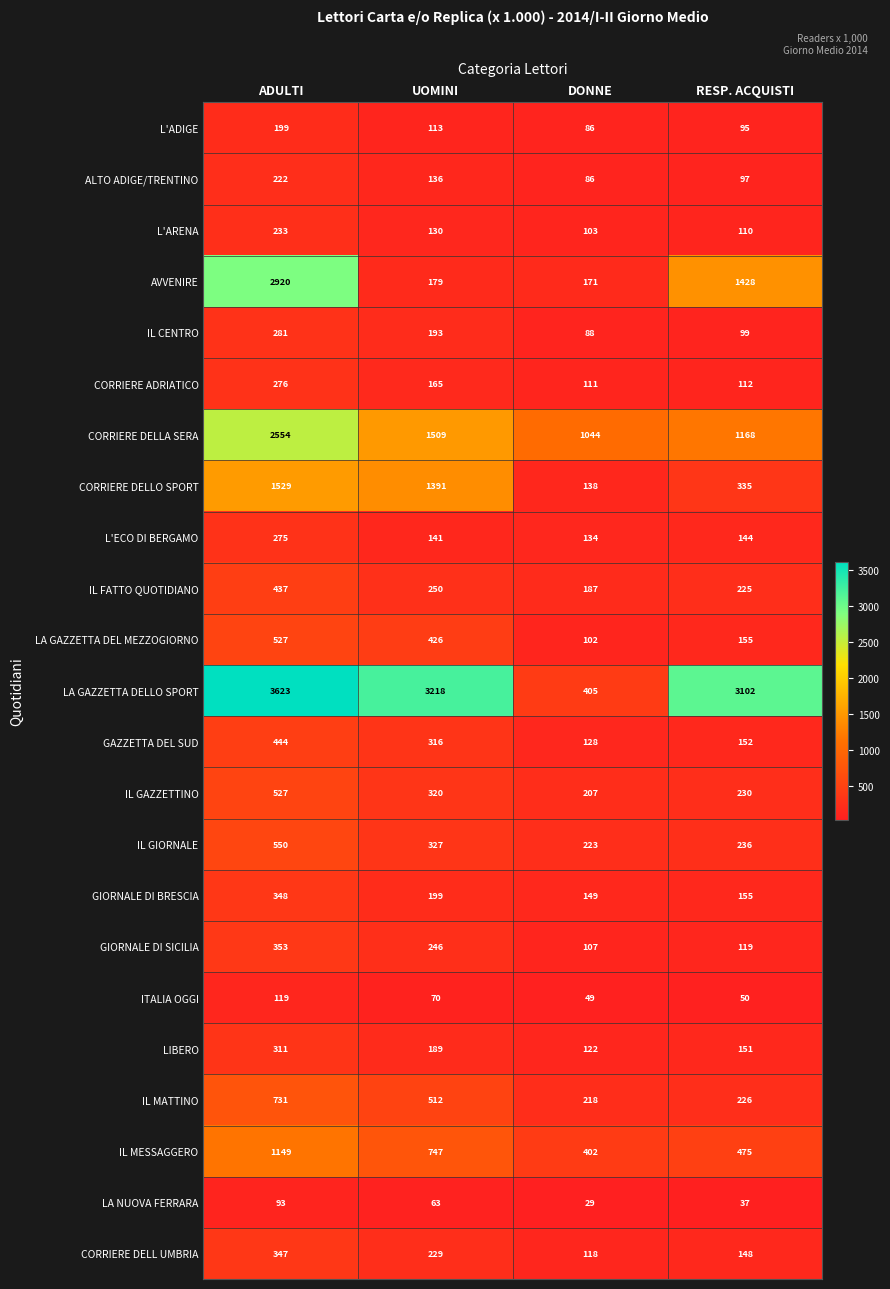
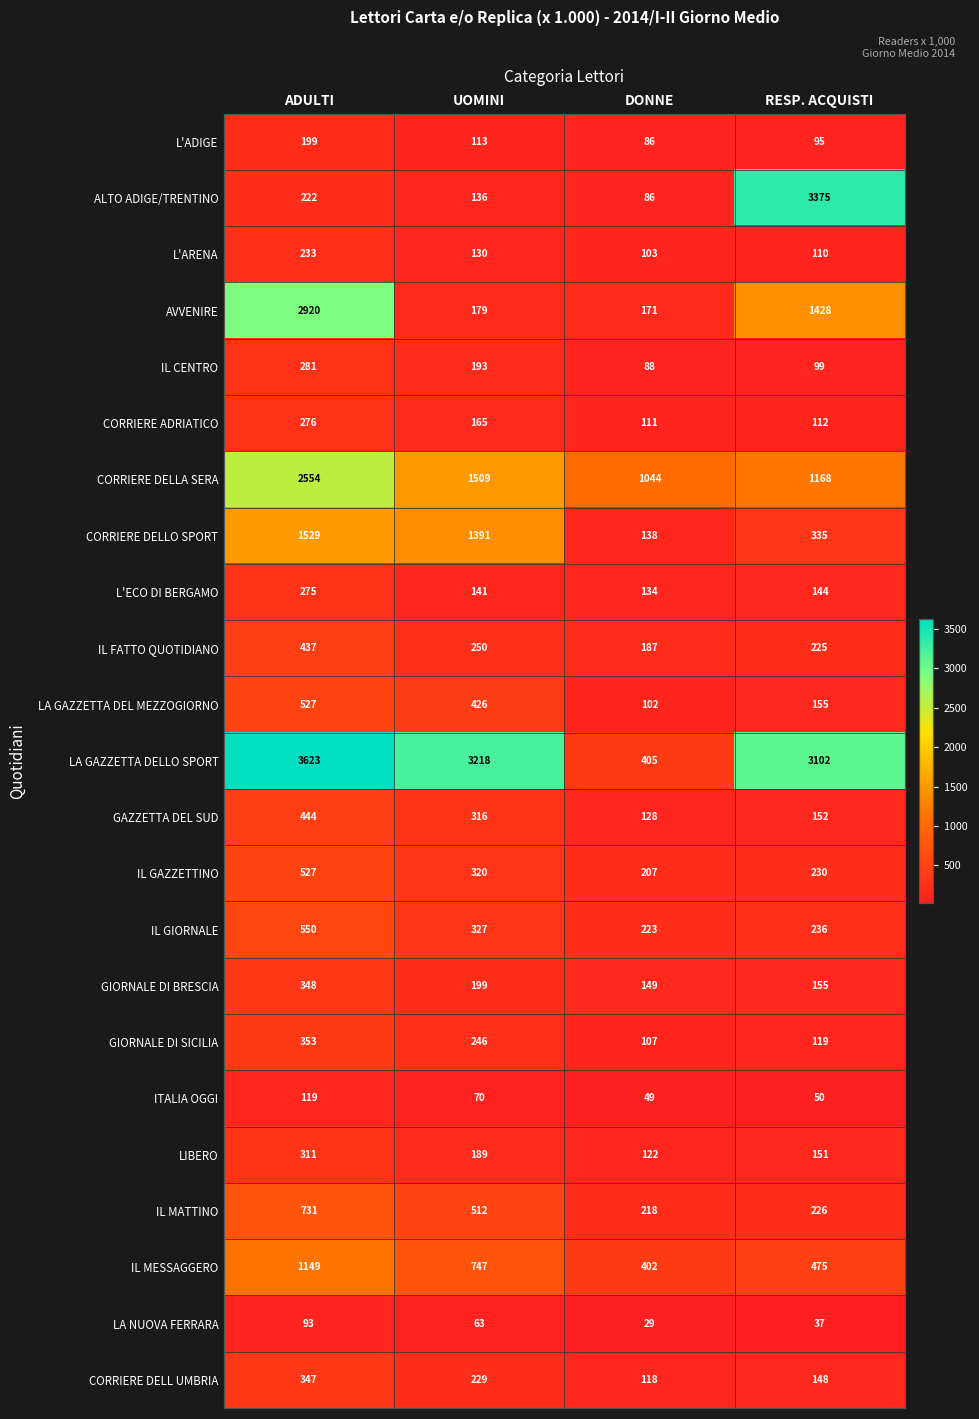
  {
    "L'ADIGE": {
      "ADULTI": 199,
      "UOMINI": 113,
      "DONNE": 86,
      "RESP. ACQUISTI": 95
    },
    "ALTO ADIGE/TRENTINO": {
      "ADULTI": 222,
      "UOMINI": 136,
      "DONNE": 86,
-     "RESP. ACQUISTI": 97
+     "RESP. ACQUISTI": 3375
    },
    "L'ARENA": {
      "ADULTI": 233,
      "UOMINI": 130,
      "DONNE": 103,
      "RESP. ACQUISTI": 110
    },
    "AVVENIRE": {
      "ADULTI": 2920,
      "UOMINI": 179,
      "DONNE": 171,
      "RESP. ACQUISTI": 1428
    },
    "IL CENTRO": {
      "ADULTI": 281,
      "UOMINI": 193,
      "DONNE": 88,
      "RESP. ACQUISTI": 99
    },
    "CORRIERE ADRIATICO": {
      "ADULTI": 276,
      "UOMINI": 165,
      "DONNE": 111,
      "RESP. ACQUISTI": 112
    },
    "CORRIERE DELLA SERA": {
      "ADULTI": 2554,
      "UOMINI": 1509,
      "DONNE": 1044,
      "RESP. ACQUISTI": 1168
    },
    "CORRIERE DELLO SPORT": {
      "ADULTI": 1529,
      "UOMINI": 1391,
      "DONNE": 138,
      "RESP. ACQUISTI": 335
    },
    "L'ECO DI BERGAMO": {
      "ADULTI": 275,
      "UOMINI": 141,
      "DONNE": 134,
      "RESP. ACQUISTI": 144
    },
    "IL FATTO QUOTIDIANO": {
      "ADULTI": 437,
      "UOMINI": 250,
      "DONNE": 187,
      "RESP. ACQUISTI": 225
    },
    "LA GAZZETTA DEL MEZZOGIORNO": {
      "ADULTI": 527,
      "UOMINI": 426,
      "DONNE": 102,
      "RESP. ACQUISTI": 155
    },
    "LA GAZZETTA DELLO SPORT": {
      "ADULTI": 3623,
      "UOMINI": 3218,
      "DONNE": 405,
      "RESP. ACQUISTI": 3102
    },
    "GAZZETTA DEL SUD": {
      "ADULTI": 444,
      "UOMINI": 316,
      "DONNE": 128,
      "RESP. ACQUISTI": 152
    },
    "IL GAZZETTINO": {
      "ADULTI": 527,
      "UOMINI": 320,
      "DONNE": 207,
      "RESP. ACQUISTI": 230
    },
    "IL GIORNALE": {
      "ADULTI": 550,
      "UOMINI": 327,
      "DONNE": 223,
      "RESP. ACQUISTI": 236
    },
    "GIORNALE DI BRESCIA": {
      "ADULTI": 348,
      "UOMINI": 199,
      "DONNE": 149,
      "RESP. ACQUISTI": 155
    },
    "GIORNALE DI SICILIA": {
      "ADULTI": 353,
      "UOMINI": 246,
      "DONNE": 107,
      "RESP. ACQUISTI": 119
    },
    "ITALIA OGGI": {
      "ADULTI": 119,
      "UOMINI": 70,
      "DONNE": 49,
      "RESP. ACQUISTI": 50
    },
    "LIBERO": {
      "ADULTI": 311,
      "UOMINI": 189,
      "DONNE": 122,
      "RESP. ACQUISTI": 151
    },
    "IL MATTINO": {
      "ADULTI": 731,
      "UOMINI": 512,
      "DONNE": 218,
      "RESP. ACQUISTI": 226
    },
    "IL MESSAGGERO": {
      "ADULTI": 1149,
      "UOMINI": 747,
      "DONNE": 402,
      "RESP. ACQUISTI": 475
    },
    "LA NUOVA FERRARA": {
      "ADULTI": 93,
      "UOMINI": 63,
      "DONNE": 29,
      "RESP. ACQUISTI": 37
    },
    "CORRIERE DELL UMBRIA": {
      "ADULTI": 347,
      "UOMINI": 229,
      "DONNE": 118,
      "RESP. ACQUISTI": 148
    }
  }
